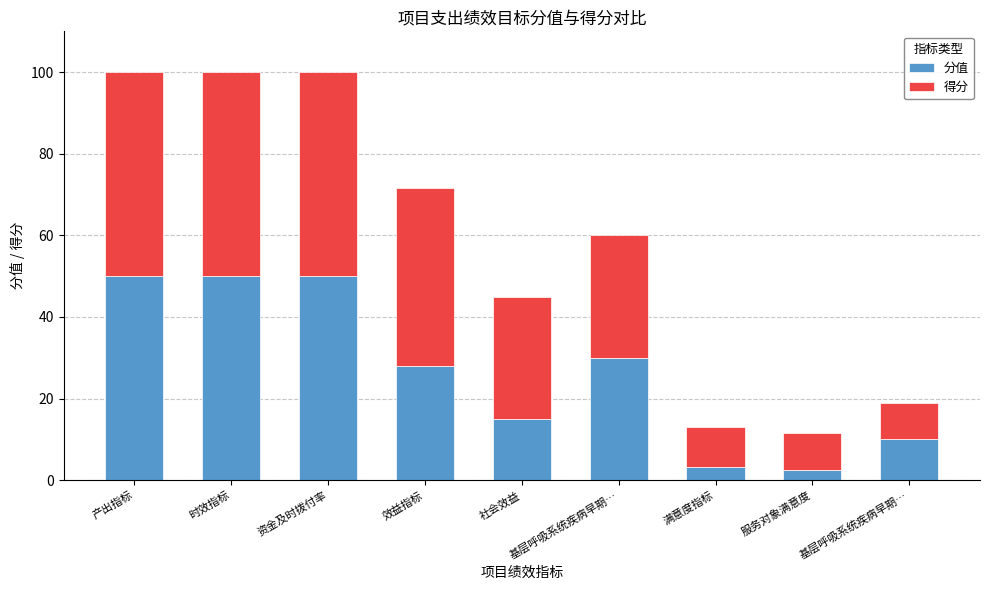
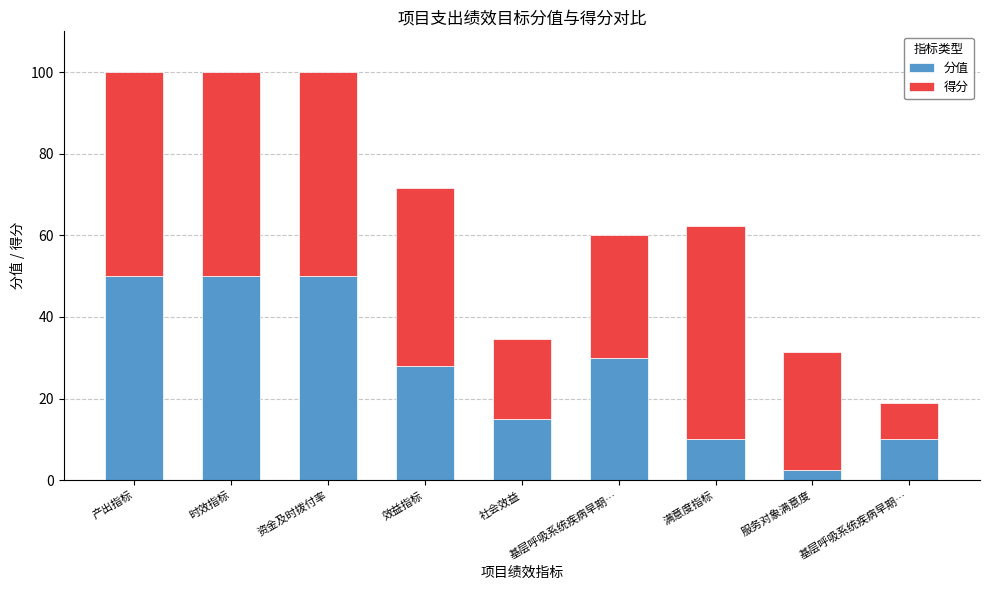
  {
    "分值": {
      "产出指标": 50,
      "时效指标": 50,
      "资金及时拨付率": 50,
      "效益指标": 28,
      "社会效益": 15,
-     "满意度指标": 3,
+     "满意度指标": 10,
      "服务对象满意度": 3
    },
    "得分": {
      "产出指标": 50,
      "时效指标": 50,
      "资金及时拨付率": 50,
      "效益指标": 44,
-     "社会效益": 30,
-     "满意度指标": 10,
-     "服务对象满意度": 9
+     "社会效益": 20,
+     "满意度指标": 52,
+     "服务对象满意度": 29
    }
  }
